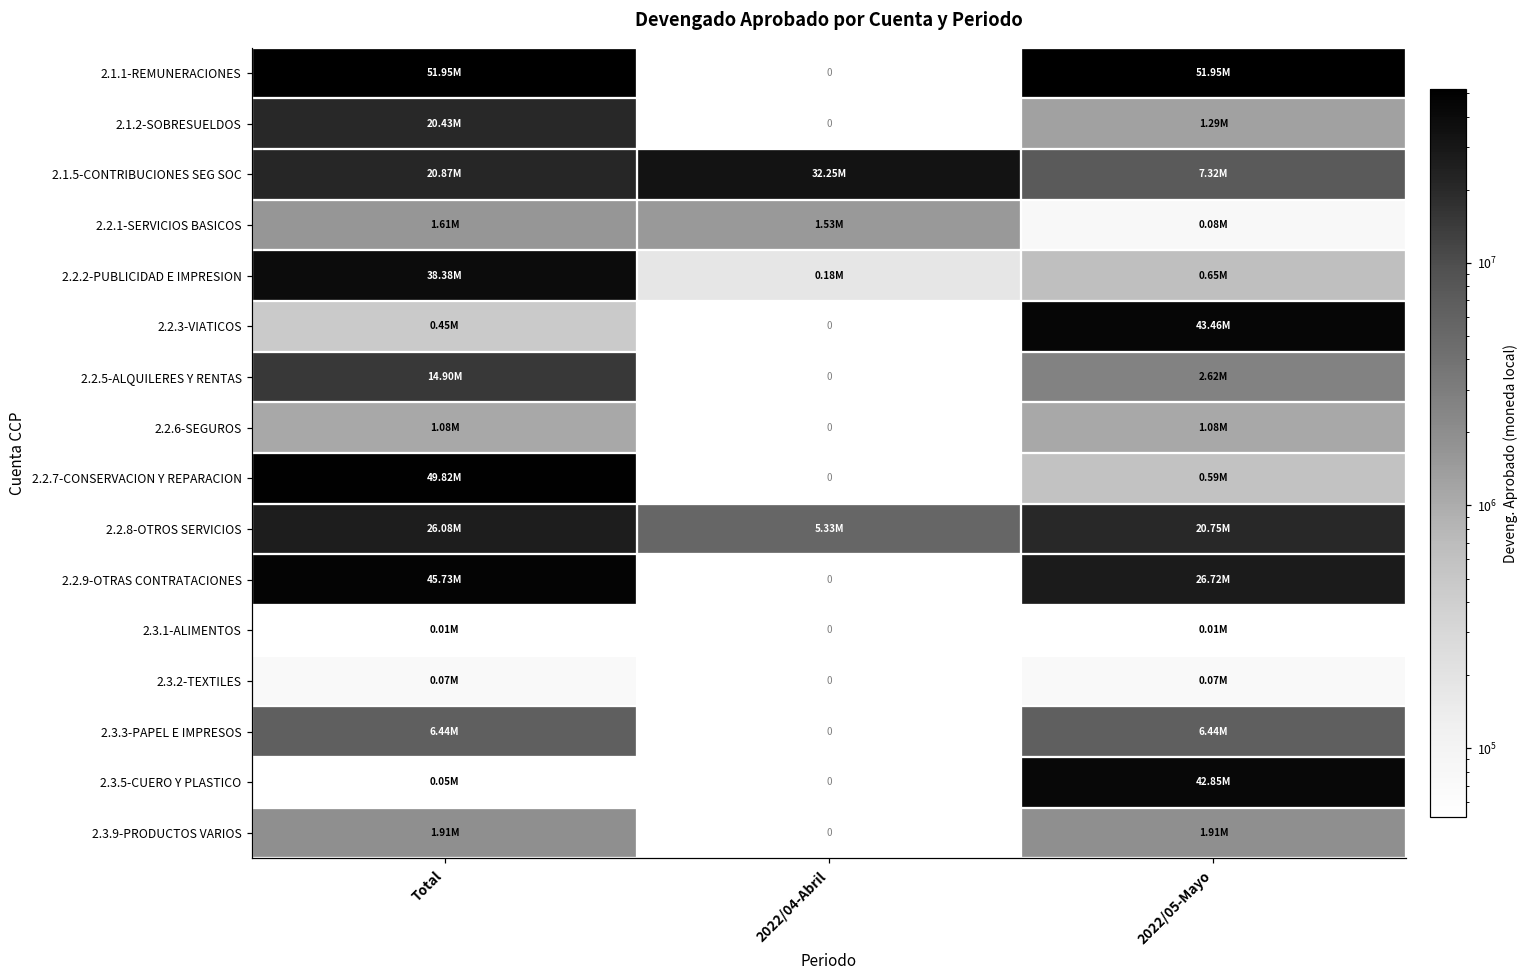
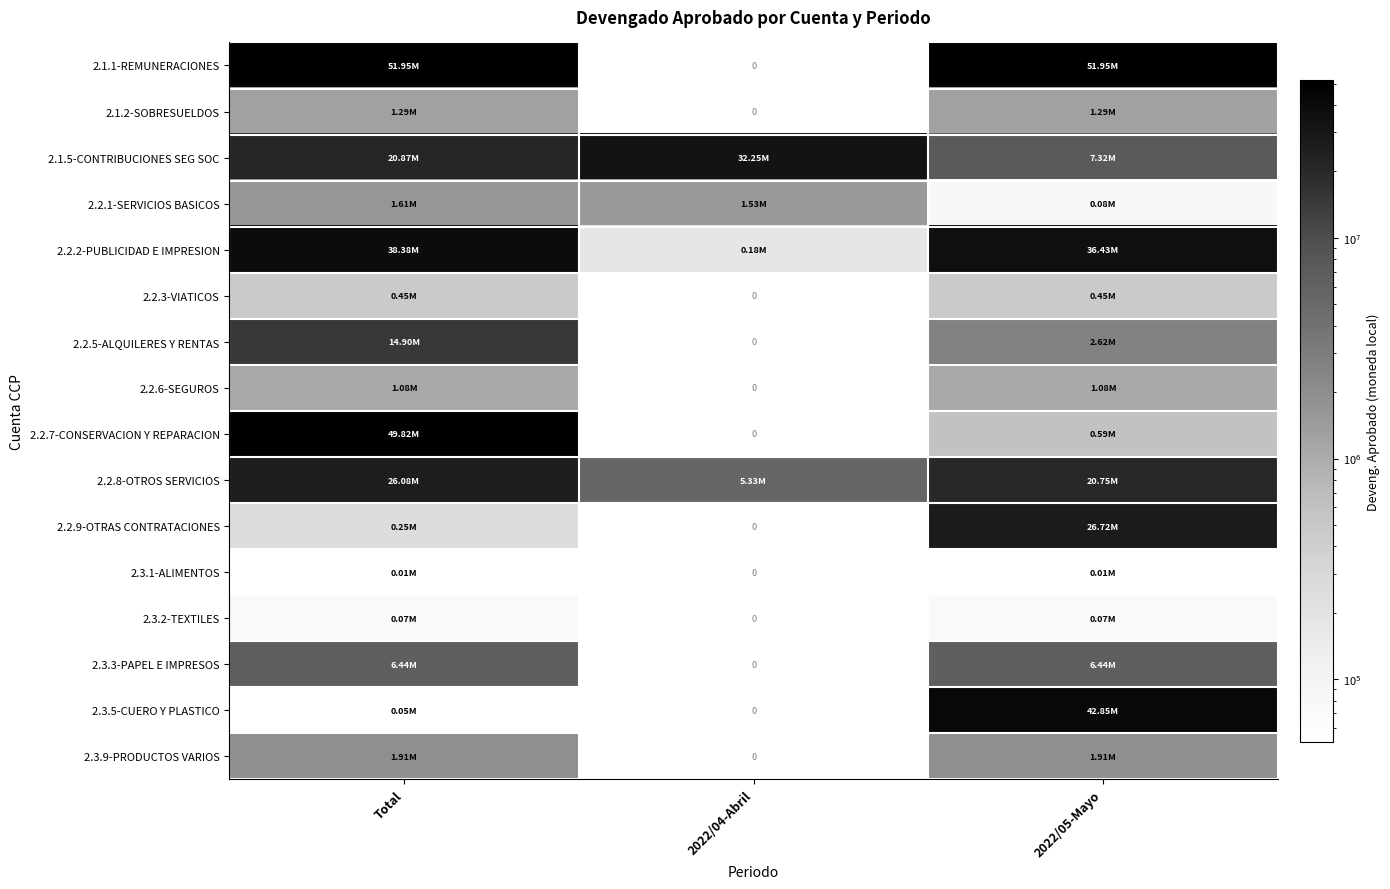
  {
    "2.1.1-REMUNERACIONES": {
      "Total": "51.95M",
      "2022/04-Abril": "0",
      "2022/05-Mayo": "51.95M"
    },
    "2.1.2-SOBRESUELDOS": {
-     "Total": "20.43M",
+     "Total": "1.29M",
      "2022/04-Abril": "0",
      "2022/05-Mayo": "1.29M"
    },
    "2.1.5-CONTRIBUCIONES SEG SOC": {
      "Total": "20.87M",
      "2022/04-Abril": "32.25M",
      "2022/05-Mayo": "7.32M"
    },
    "2.2.1-SERVICIOS BASICOS": {
      "Total": "1.61M",
      "2022/04-Abril": "1.53M",
      "2022/05-Mayo": "0.08M"
    },
    "2.2.2-PUBLICIDAD E IMPRESION": {
      "Total": "38.38M",
      "2022/04-Abril": "0.18M",
-     "2022/05-Mayo": "0.65M"
+     "2022/05-Mayo": "36.43M"
    },
    "2.2.3-VIATICOS": {
      "Total": "0.45M",
      "2022/04-Abril": "0",
-     "2022/05-Mayo": "43.46M"
+     "2022/05-Mayo": "0.45M"
    },
    "2.2.5-ALQUILERES Y RENTAS": {
      "Total": "14.90M",
      "2022/04-Abril": "0",
      "2022/05-Mayo": "2.62M"
    },
    "2.2.6-SEGUROS": {
      "Total": "1.08M",
      "2022/04-Abril": "0",
      "2022/05-Mayo": "1.08M"
    },
    "2.2.7-CONSERVACION Y REPARACION": {
      "Total": "49.82M",
      "2022/04-Abril": "0",
      "2022/05-Mayo": "0.59M"
    },
    "2.2.8-OTROS SERVICIOS": {
      "Total": "26.08M",
      "2022/04-Abril": "5.33M",
      "2022/05-Mayo": "20.75M"
    },
    "2.2.9-OTRAS CONTRATACIONES": {
-     "Total": "45.73M",
+     "Total": "0.25M",
      "2022/04-Abril": "0",
      "2022/05-Mayo": "26.72M"
    },
    "2.3.1-ALIMENTOS": {
      "Total": "0.01M",
      "2022/04-Abril": "0",
      "2022/05-Mayo": "0.01M"
    },
    "2.3.2-TEXTILES": {
      "Total": "0.07M",
      "2022/04-Abril": "0",
      "2022/05-Mayo": "0.07M"
    },
    "2.3.3-PAPEL E IMPRESOS": {
      "Total": "6.44M",
      "2022/04-Abril": "0",
      "2022/05-Mayo": "6.44M"
    },
    "2.3.5-CUERO Y PLASTICO": {
      "Total": "0.05M",
      "2022/04-Abril": "0",
      "2022/05-Mayo": "42.85M"
    },
    "2.3.9-PRODUCTOS VARIOS": {
      "Total": "1.91M",
      "2022/04-Abril": "0",
      "2022/05-Mayo": "1.91M"
    }
  }
